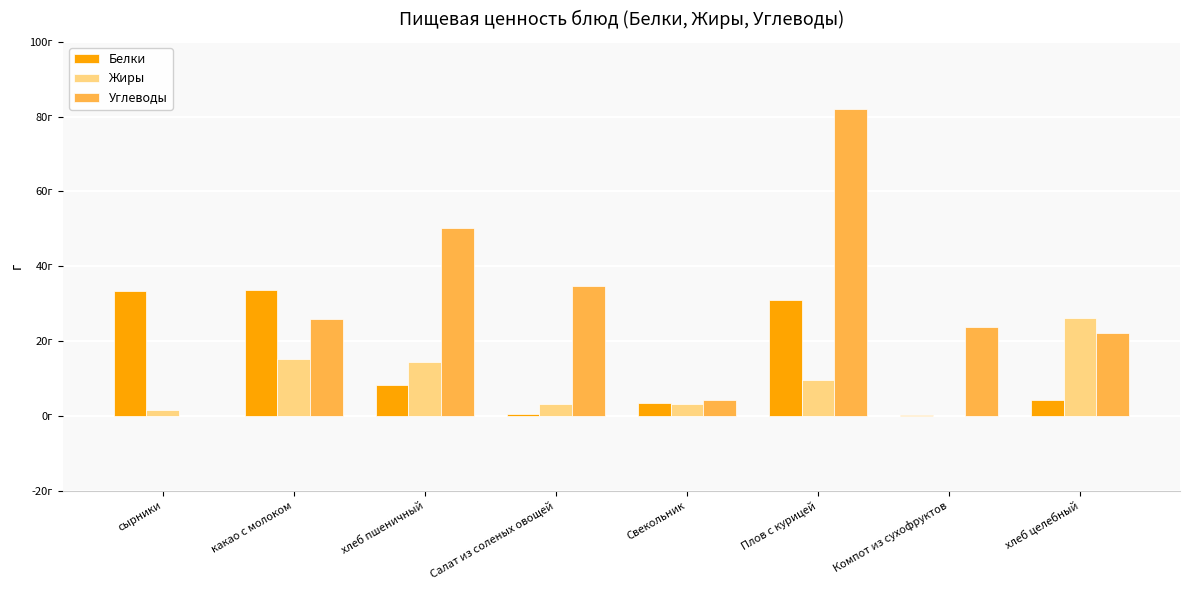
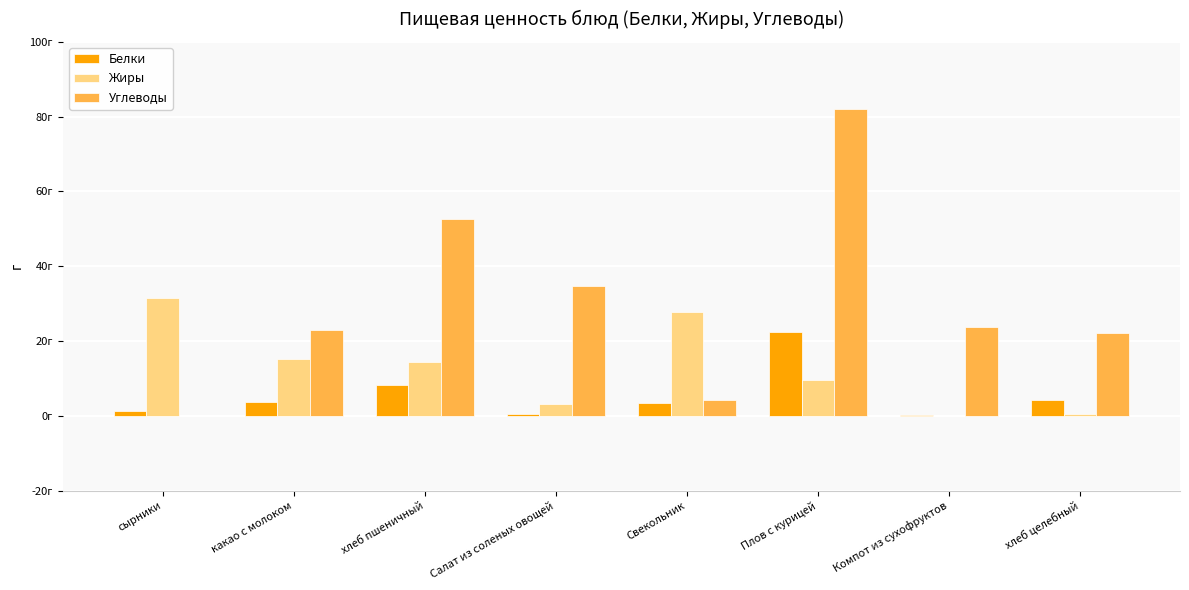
  {
    "Белки": {
-     "сырники": "34г",
-     "какао с молоком": "34г",
+     "сырники": "1г",
+     "какао с молоком": "4г",
      "хлеб пшеничный": "8г",
      "Свекольник": "3г",
-     "Плов с курицей": "31г",
+     "Плов с курицей": "22г",
      "хлеб целебный": "4г"
    },
    "Жиры": {
-     "сырники": "1г",
+     "сырники": "32г",
      "какао с молоком": "15г",
      "хлеб пшеничный": "14г",
      "Салат из соленых овощей": "3г",
-     "Свекольник": "3г",
+     "Свекольник": "28г",
      "Плов с курицей": "10г",
      "Компот из сухофруктов": "0г",
-     "хлеб целебный": "26г"
+     "хлеб целебный": "0г"
    },
    "Углеводы": {
      "сырники": "0г",
-     "какао с молоком": "26г",
-     "хлеб пшеничный": "50г",
+     "какао с молоком": "23г",
+     "хлеб пшеничный": "53г",
      "Салат из соленых овощей": "35г",
      "Свекольник": "4г",
      "Плов с курицей": "82г",
      "Компот из сухофруктов": "24г",
      "хлеб целебный": "22г"
    }
  }
